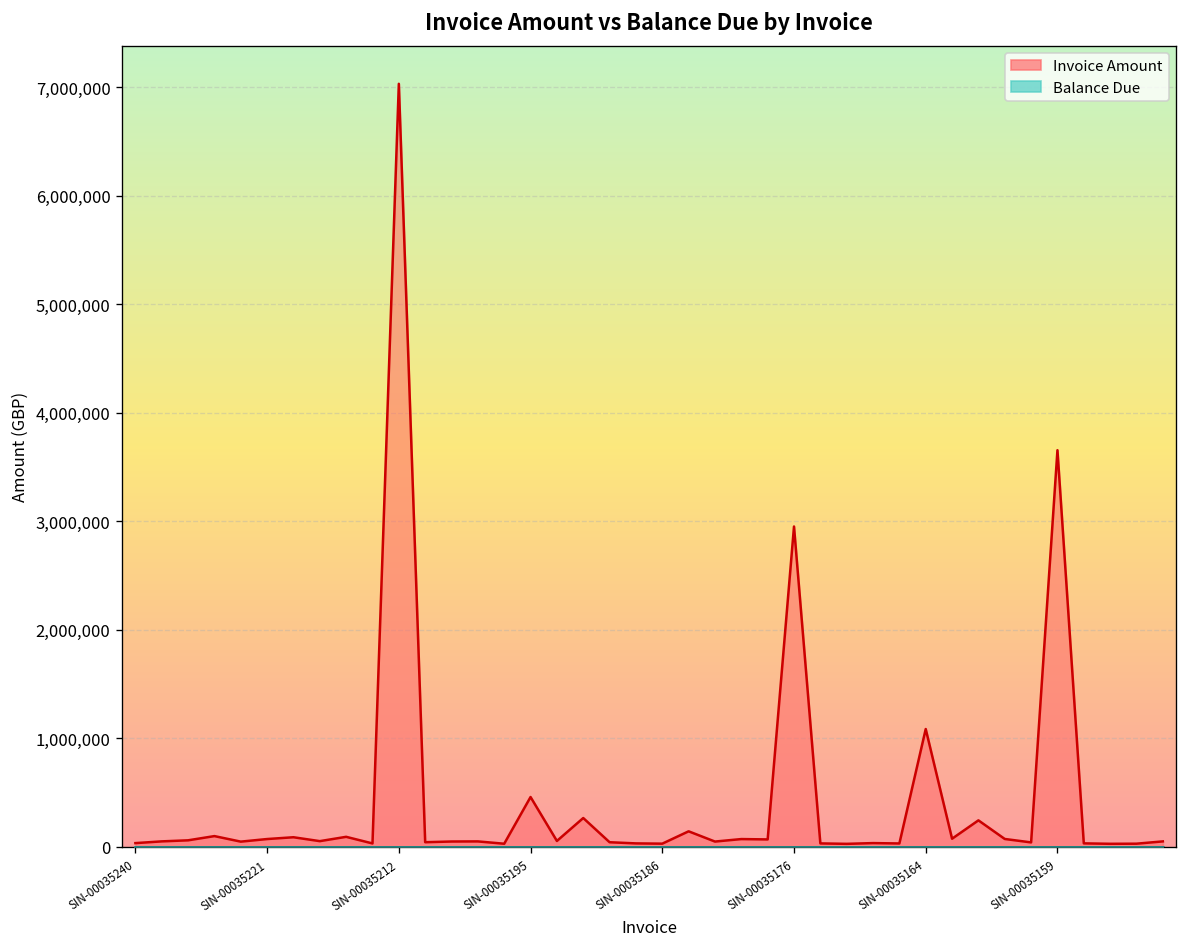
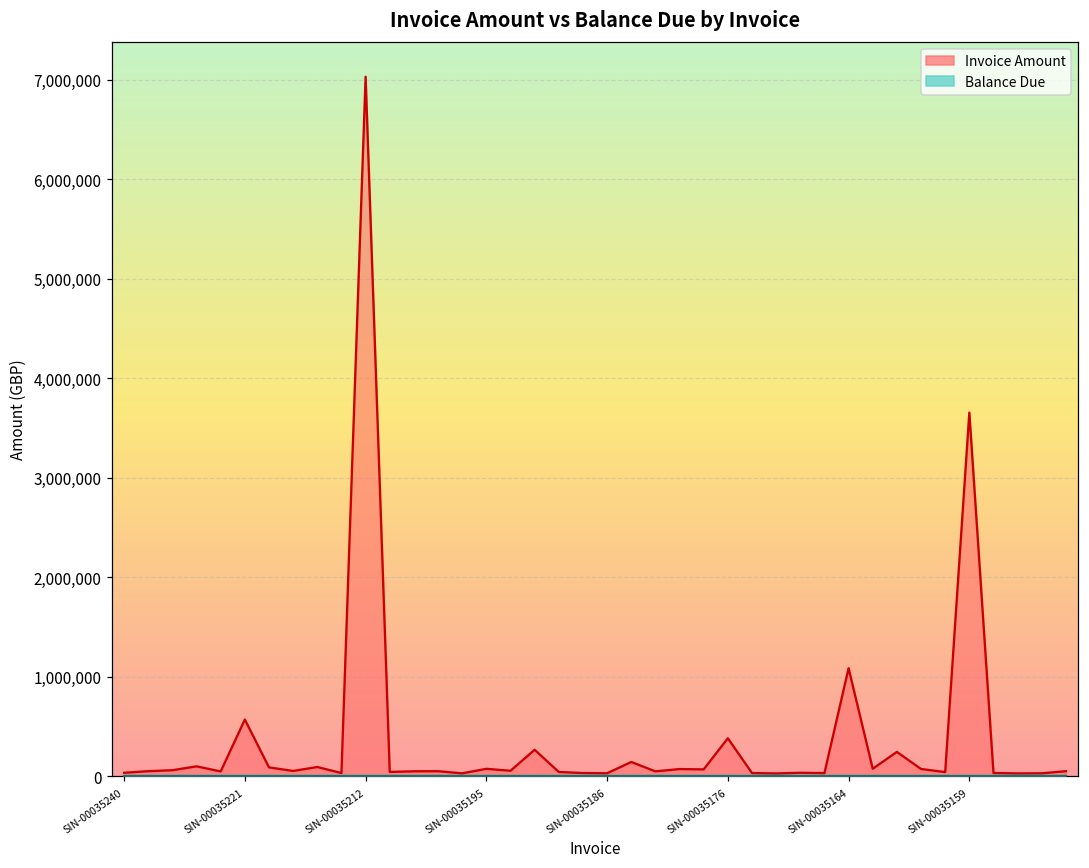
  {
    "Invoice Amount": {
      "SIN-00035240": "0",
-     "SIN-00035221": "100,000",
+     "SIN-00035221": "600,000",
      "SIN-00035212": "7,000,000",
-     "SIN-00035195": "500,000",
-     "SIN-00035176": "3,000,000",
+     "SIN-00035195": "100,000",
+     "SIN-00035176": "400,000",
      "SIN-00035164": "1,100,000",
      "SIN-00035159": "3,700,000"
    },
    "Balance Due": {
      "SIN-00035240": "0",
      "SIN-00035221": "0",
      "SIN-00035212": "0",
      "SIN-00035195": "0",
      "SIN-00035176": "0",
      "SIN-00035164": "0",
      "SIN-00035159": "0"
    }
  }
